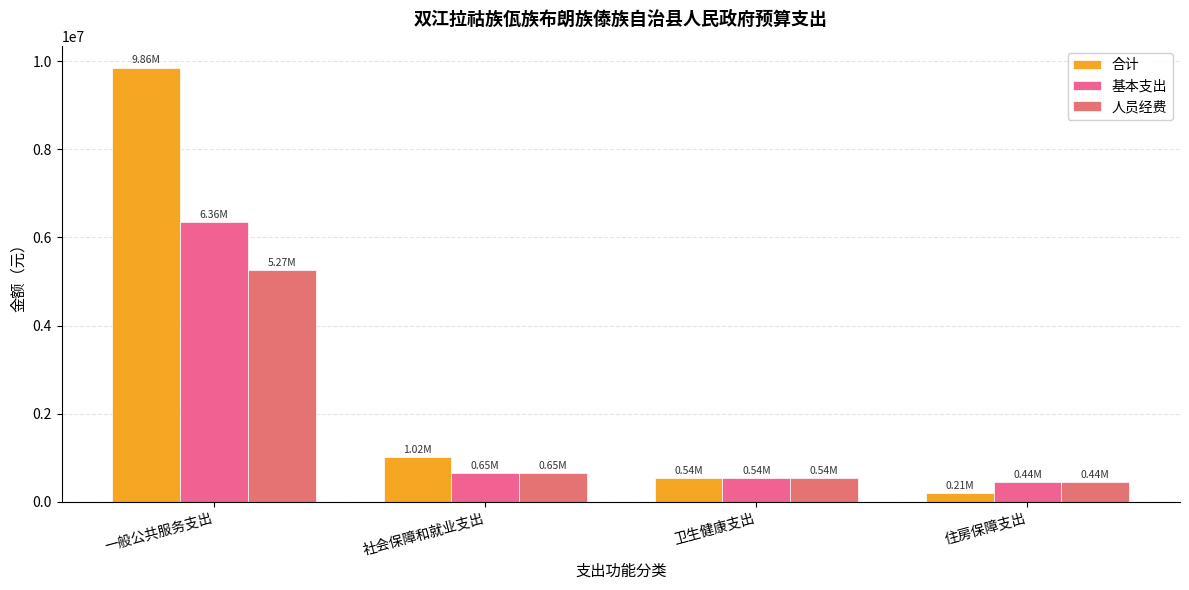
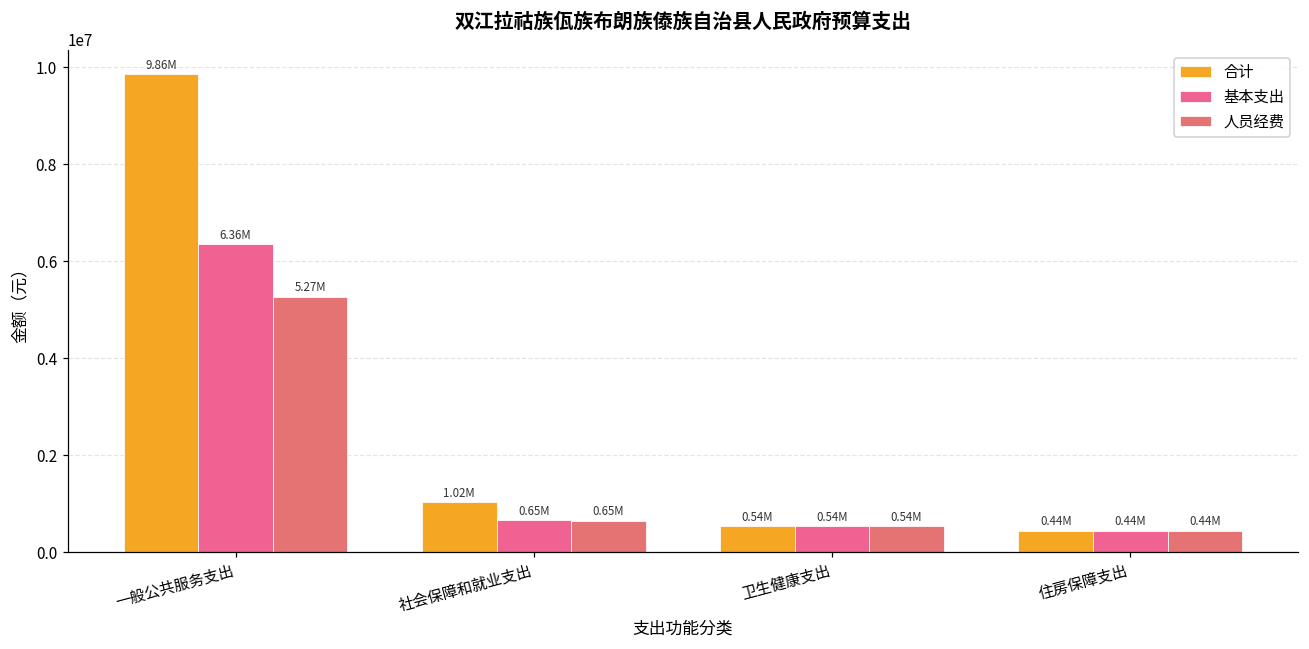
  {
    "合计": {
      "一般公共服务支出": "9.86M",
      "社会保障和就业支出": "1.02M",
      "卫生健康支出": "0.54M",
-     "住房保障支出": "0.21M"
+     "住房保障支出": "0.44M"
    }
  }
